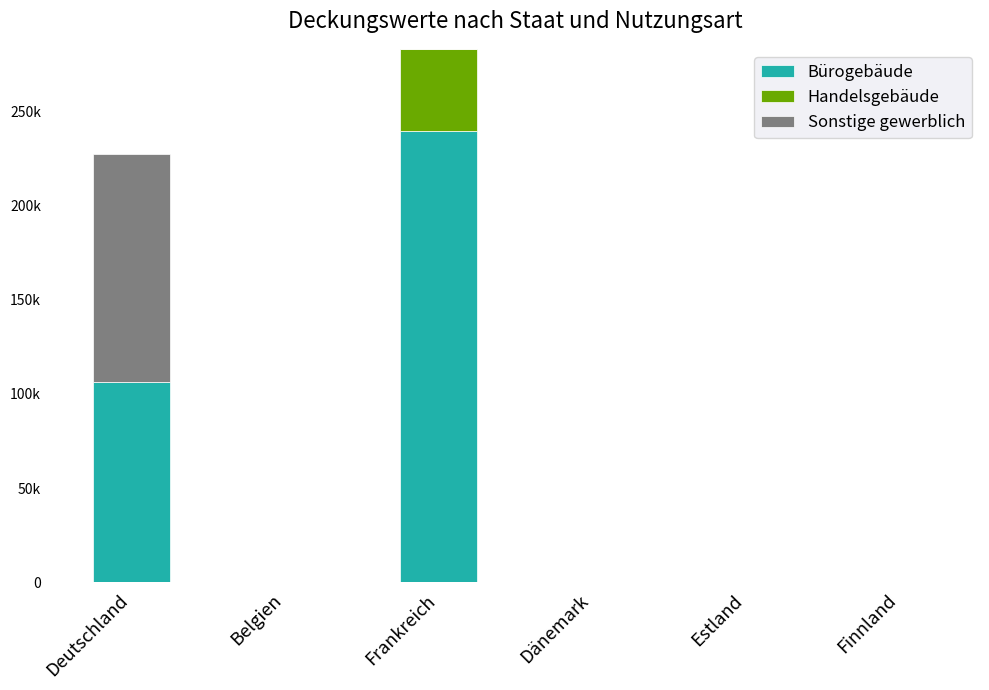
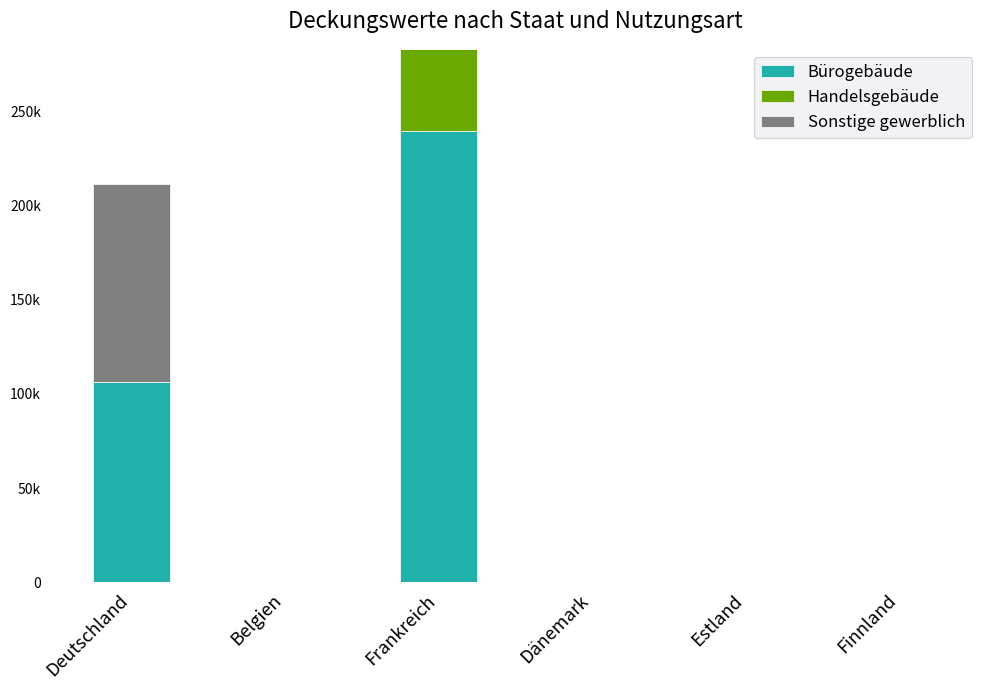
  {
    "Bürogebäude": {
      "Deutschland": 106000,
      "Belgien": 0,
      "Frankreich": 240000,
      "Dänemark": 0,
      "Estland": 0,
      "Finnland": 0
    },
    "Handelsgebäude": {
      "Deutschland": 0,
      "Belgien": 0,
      "Frankreich": 44000,
      "Dänemark": 0,
      "Estland": 0,
      "Finnland": 0
    },
    "Sonstige gewerblich": {
-     "Deutschland": 121000,
+     "Deutschland": 105000,
      "Belgien": 0,
      "Frankreich": 0,
      "Dänemark": 0,
      "Estland": 0,
      "Finnland": 0
    }
  }
